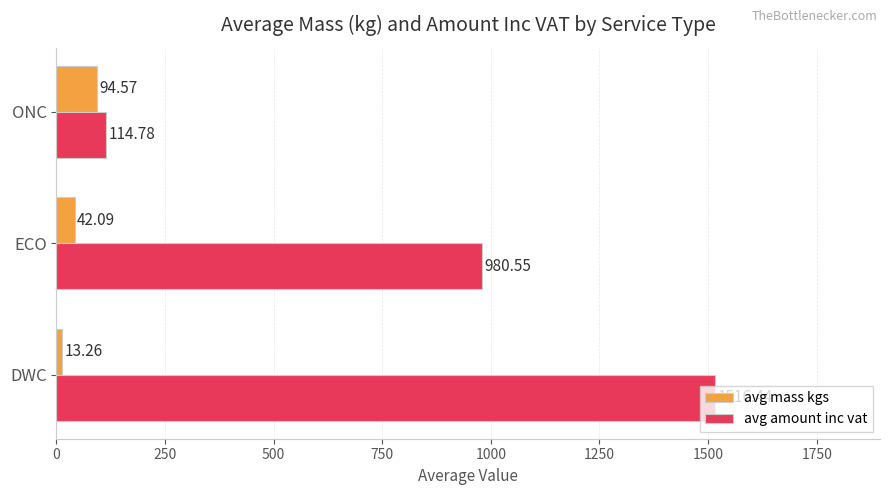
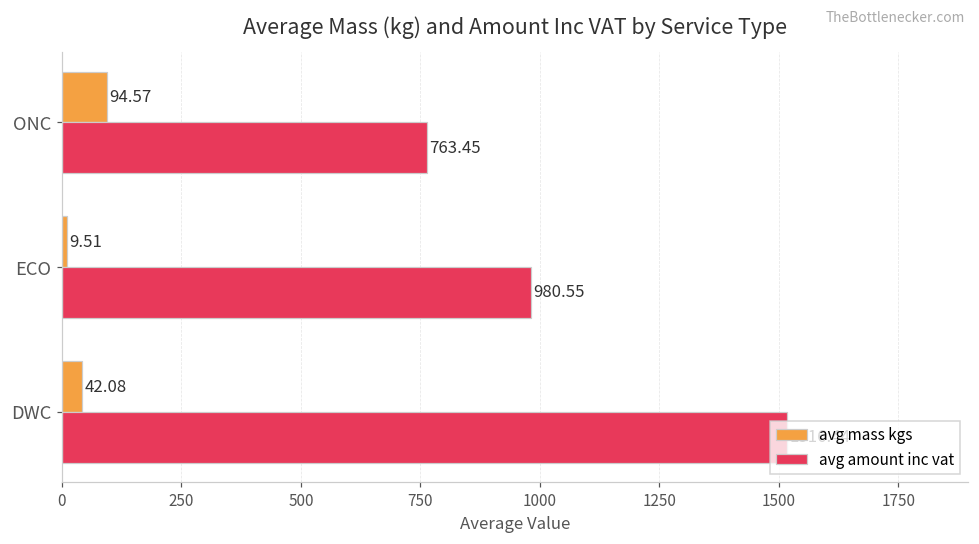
  {
    "avg mass kgs": {
      "ONC": 94.57,
-     "ECO": 42.09,
-     "DWC": 13.26
+     "ECO": 9.51,
+     "DWC": 42.08
    },
    "avg amount inc vat": {
-     "ONC": 114.78,
+     "ONC": 763.45,
      "ECO": 980.55
    }
  }
